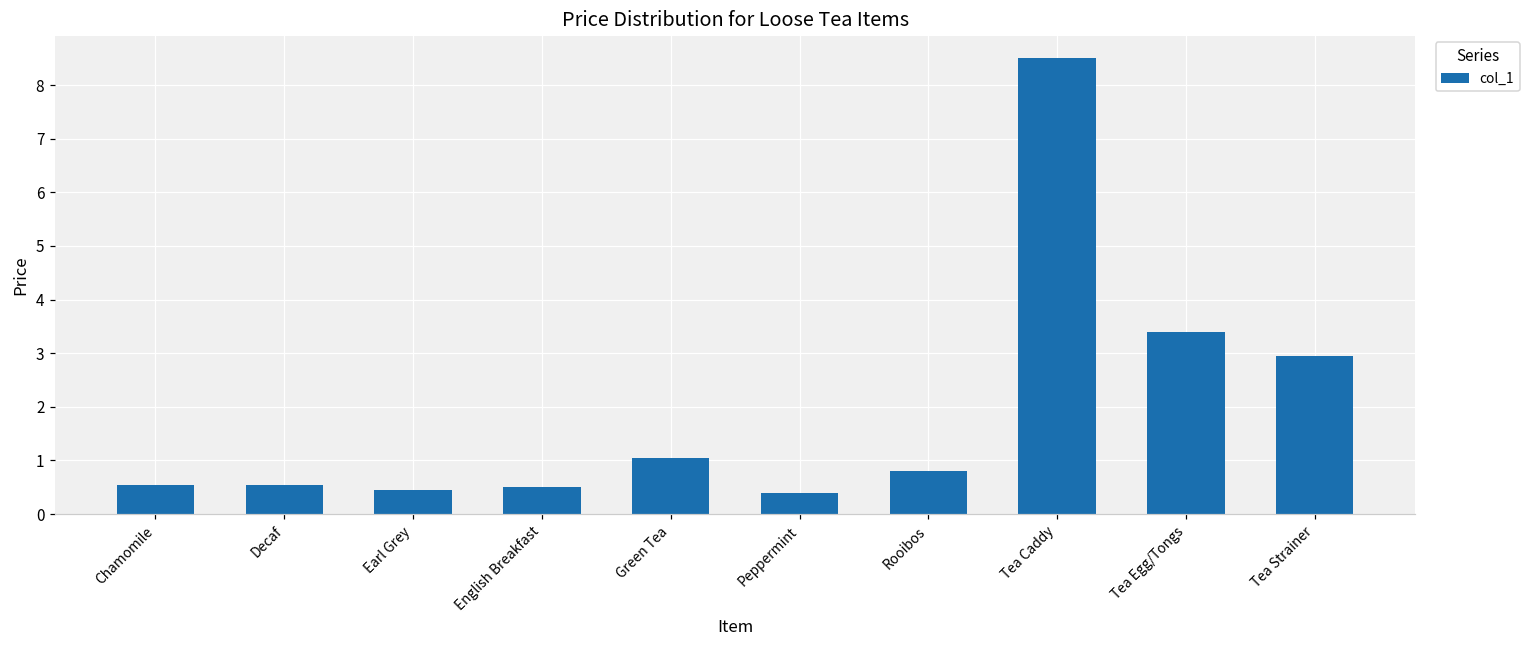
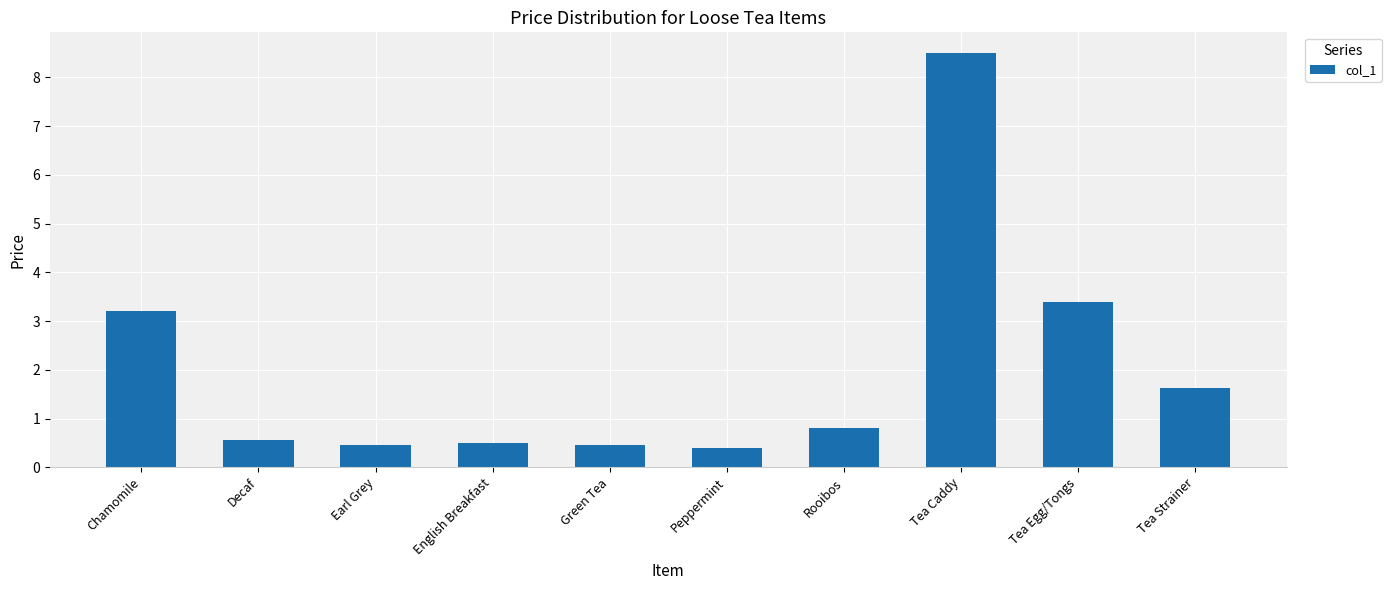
  {
-   "Chamomile": 0.6,
+   "Chamomile": 3.2,
    "Decaf": 0.6,
    "Earl Grey": 0.5,
    "English Breakfast": 0.5,
-   "Green Tea": 1.1,
+   "Green Tea": 0.5,
    "Peppermint": 0.4,
    "Rooibos": 0.8,
    "Tea Caddy": 8.5,
    "Tea Egg/Tongs": 3.4,
-   "Tea Strainer": 3.0
+   "Tea Strainer": 1.6
  }
